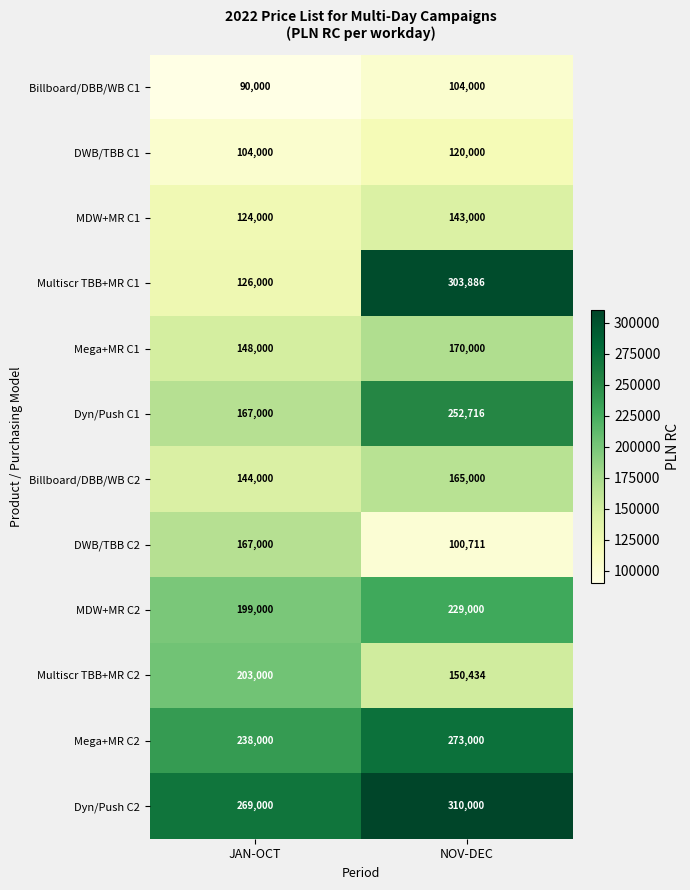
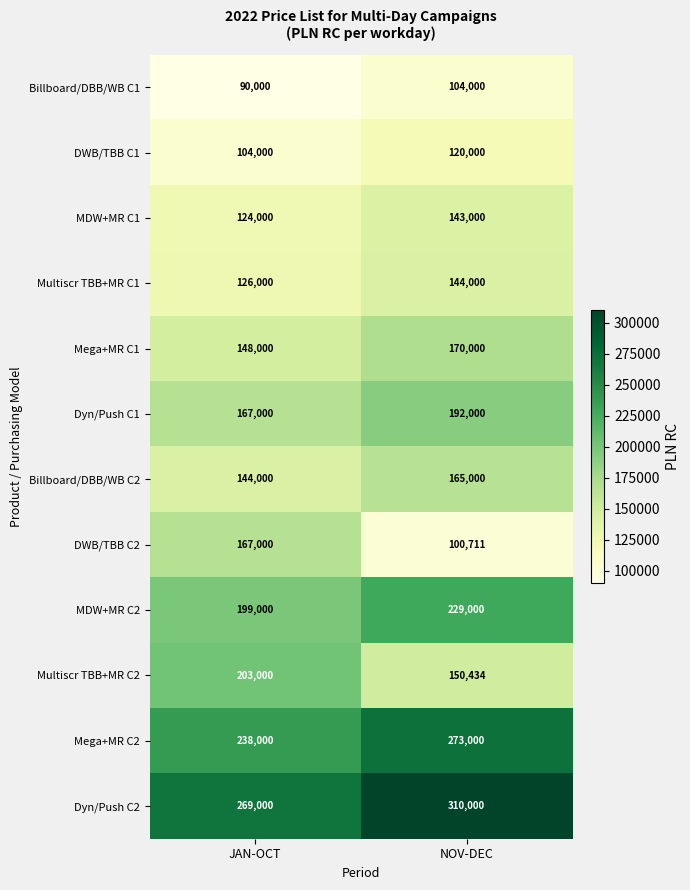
  {
    "Billboard/DBB/WB C1": {
      "JAN-OCT": "90,000",
      "NOV-DEC": "104,000"
    },
    "DWB/TBB C1": {
      "JAN-OCT": "104,000",
      "NOV-DEC": "120,000"
    },
    "MDW+MR C1": {
      "JAN-OCT": "124,000",
      "NOV-DEC": "143,000"
    },
    "Multiscr TBB+MR C1": {
      "JAN-OCT": "126,000",
-     "NOV-DEC": "303,886"
+     "NOV-DEC": "144,000"
    },
    "Mega+MR C1": {
      "JAN-OCT": "148,000",
      "NOV-DEC": "170,000"
    },
    "Dyn/Push C1": {
      "JAN-OCT": "167,000",
-     "NOV-DEC": "252,716"
+     "NOV-DEC": "192,000"
    },
    "Billboard/DBB/WB C2": {
      "JAN-OCT": "144,000",
      "NOV-DEC": "165,000"
    },
    "DWB/TBB C2": {
      "JAN-OCT": "167,000",
      "NOV-DEC": "100,711"
    },
    "MDW+MR C2": {
      "JAN-OCT": "199,000",
      "NOV-DEC": "229,000"
    },
    "Multiscr TBB+MR C2": {
      "JAN-OCT": "203,000",
      "NOV-DEC": "150,434"
    },
    "Mega+MR C2": {
      "JAN-OCT": "238,000",
      "NOV-DEC": "273,000"
    },
    "Dyn/Push C2": {
      "JAN-OCT": "269,000",
      "NOV-DEC": "310,000"
    }
  }
